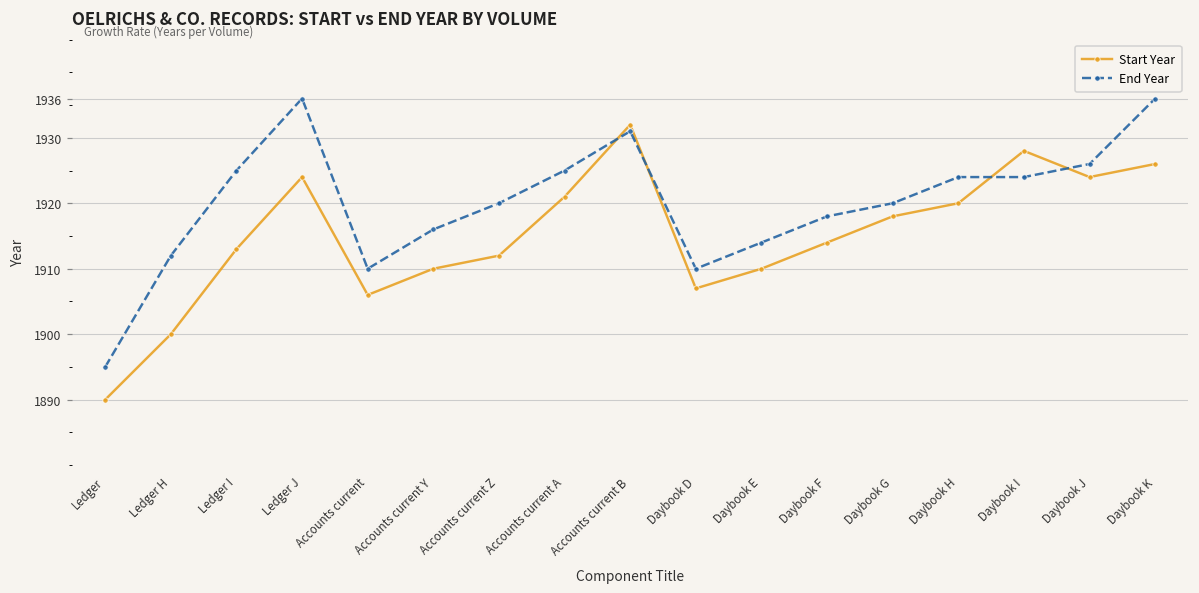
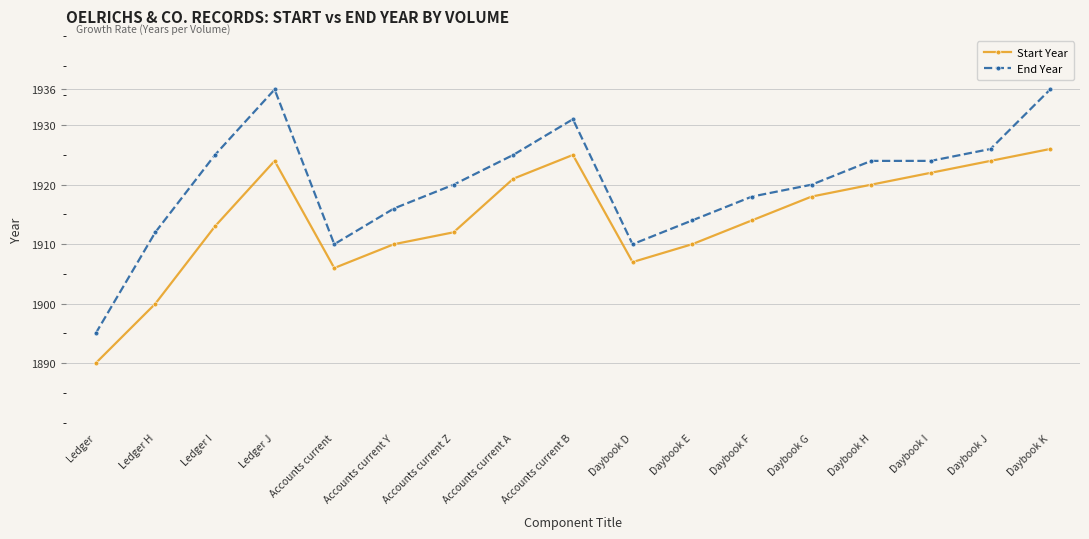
  {
    "Start Year": {
      "Ledger": 1890,
      "Ledger H": 1900,
      "Ledger I": 1913,
      "Ledger J": 1924,
      "Accounts current": 1906,
      "Accounts current Y": 1910,
      "Accounts current Z": 1912,
      "Accounts current A": 1921,
-     "Accounts current B": 1932,
+     "Accounts current B": 1925,
      "Daybook D": 1907,
      "Daybook E": 1910,
      "Daybook F": 1914,
      "Daybook G": 1918,
      "Daybook H": 1920,
-     "Daybook I": 1928,
+     "Daybook I": 1922,
      "Daybook J": 1924,
      "Daybook K": 1926
    },
    "End Year": {
      "Ledger": 1895,
      "Ledger H": 1912,
      "Ledger I": 1925,
      "Ledger J": 1936,
      "Accounts current": 1910,
      "Accounts current Y": 1916,
      "Accounts current Z": 1920,
      "Accounts current A": 1925,
      "Accounts current B": 1931,
      "Daybook D": 1910,
      "Daybook E": 1914,
      "Daybook F": 1918,
      "Daybook G": 1920,
      "Daybook H": 1924,
      "Daybook I": 1924,
      "Daybook J": 1926,
      "Daybook K": 1936
    }
  }
